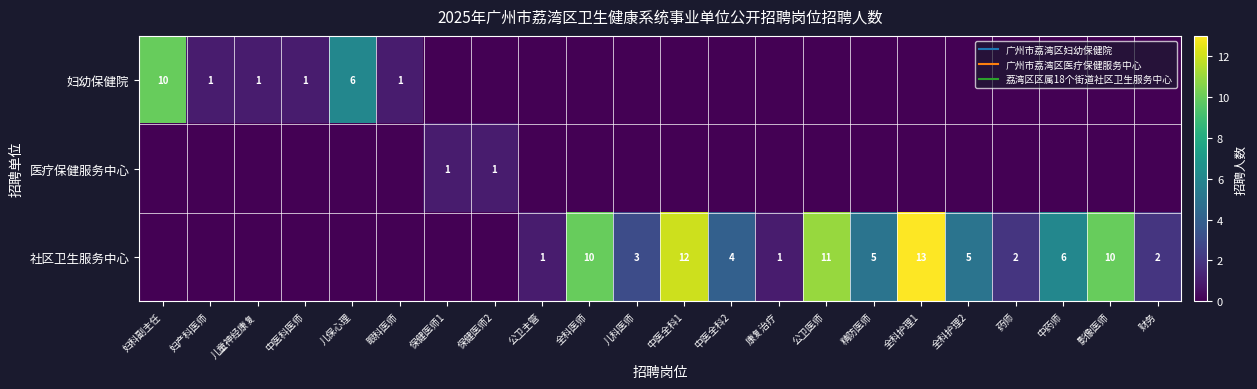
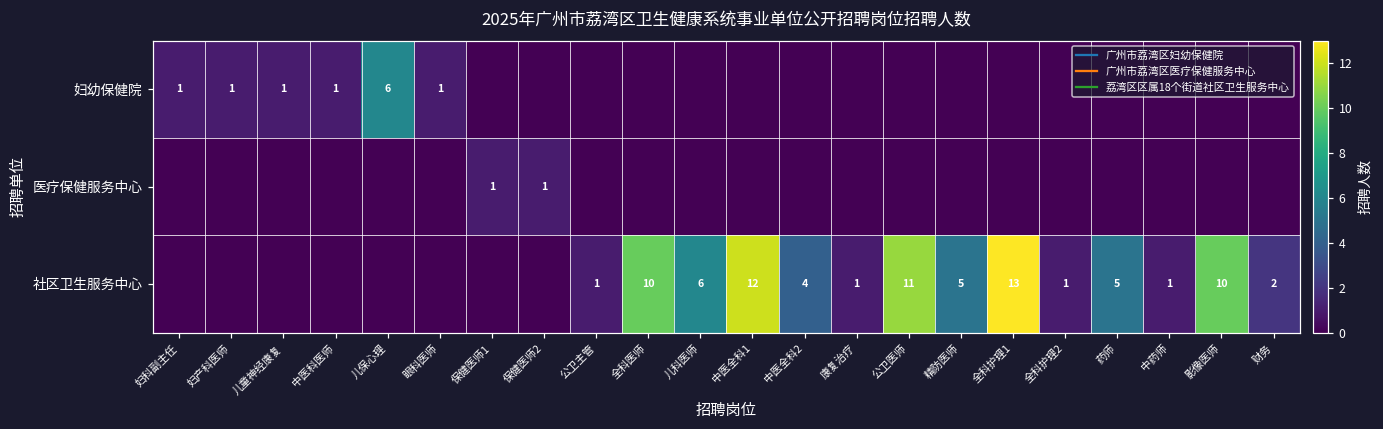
  {
    "妇幼保健院": {
-     "妇科副主任": 10,
+     "妇科副主任": 1,
      "妇产科医师": 1,
      "儿童神经康复": 1,
      "中医科医师": 1,
      "儿保心理": 6,
      "眼科医师": 1
    },
    "医疗保健服务中心": {
      "保健医师1": 1,
      "保健医师2": 1
    },
    "社区卫生服务中心": {
      "公卫主管": 1,
      "全科医师": 10,
-     "儿科医师": 3,
+     "儿科医师": 6,
      "中医全科1": 12,
      "中医全科2": 4,
      "康复治疗": 1,
      "公卫医师": 11,
      "精防医师": 5,
      "全科护理1": 13,
-     "全科护理2": 5,
-     "药师": 2,
-     "中药师": 6,
+     "全科护理2": 1,
+     "药师": 5,
+     "中药师": 1,
      "影像医师": 10,
      "财务": 2
    }
  }
